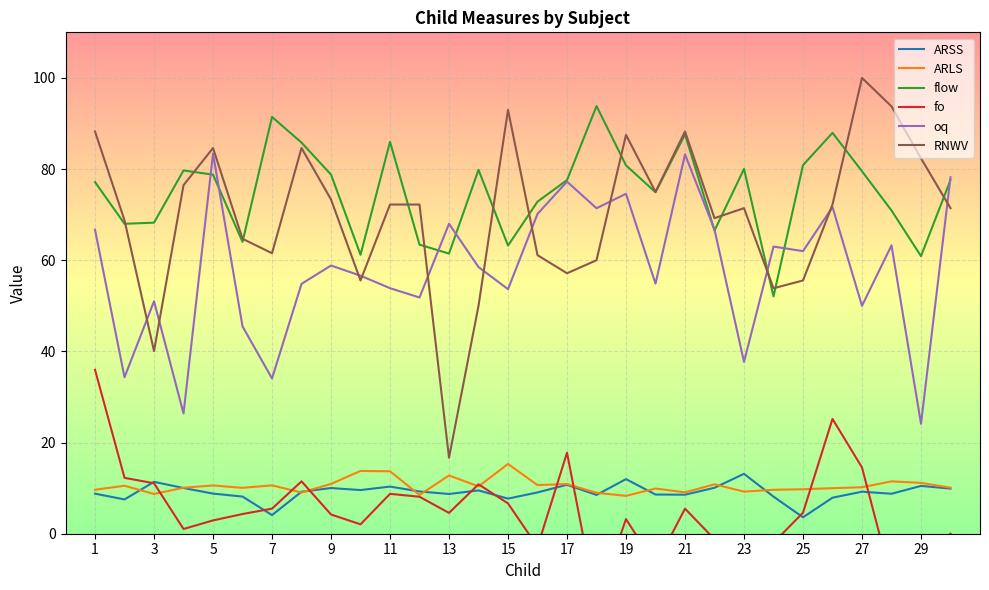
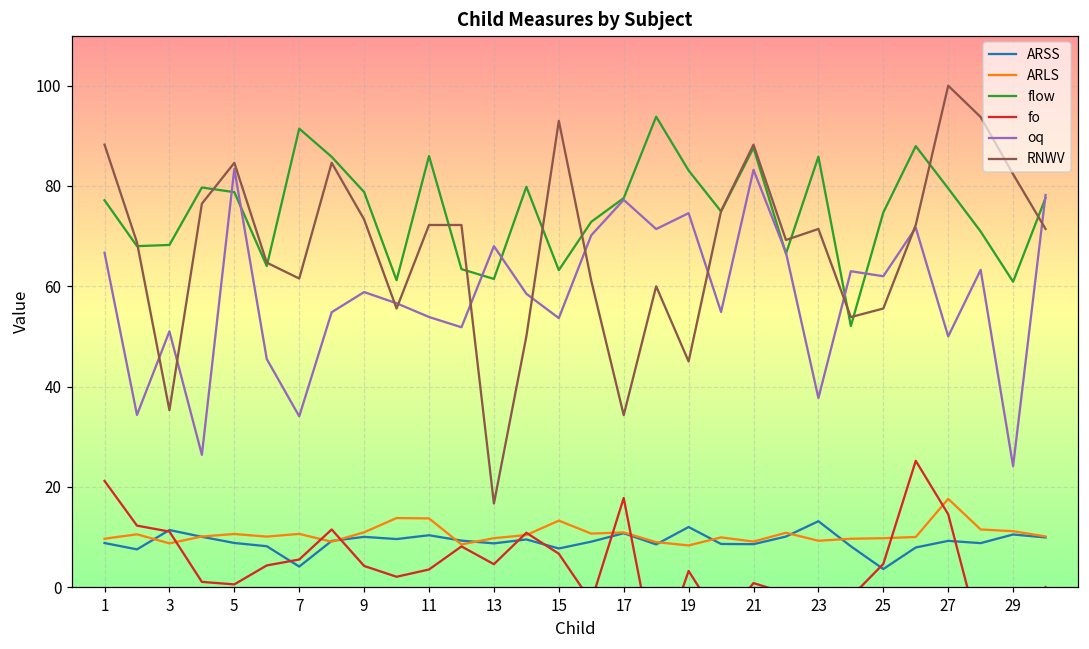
  {
    "ARSS": {
      "1": 9,
      "5": 9,
      "7": 4,
      "9": 10,
      "11": 10,
      "13": 9,
      "15": 8,
      "19": 12,
      "23": 13,
      "25": 4,
      "27": 9,
      "29": 10
    },
    "ARLS": {
      "1": 10,
      "3": 9,
      "5": 11,
      "7": 11,
      "9": 11,
      "11": 14,
-     "13": 13,
-     "15": 15,
+     "13": 10,
+     "15": 13,
      "19": 8,
      "23": 9,
      "25": 10,
-     "27": 10,
+     "27": 18,
      "29": 11
    },
    "flow": {
      "1": 77,
      "3": 68,
      "5": 79,
      "7": 91,
      "9": 79,
      "11": 86,
      "13": 61,
      "15": 63,
-     "19": 81,
+     "19": 83,
      "21": 88,
-     "23": 80,
-     "25": 81,
+     "23": 86,
+     "25": 75,
      "27": 80,
      "29": 61
    },
    "fo": {
-     "1": 36,
-     "5": 3,
+     "1": 21,
+     "5": 1,
      "7": 6,
      "9": 4,
-     "11": 9,
+     "11": 4,
      "13": 5,
      "15": 7,
      "17": 18,
      "19": 3,
-     "21": 6,
+     "21": 1,
      "25": 5,
      "27": 15
    },
    "oq": {
      "1": 67,
      "3": 51,
      "5": 83,
      "7": 34,
      "9": 59,
      "11": 54,
      "13": 68,
      "15": 54,
      "19": 75,
      "21": 83,
      "23": 38,
      "25": 62,
      "27": 50,
      "29": 24
    },
    "RNWV": {
      "1": 88,
-     "3": 40,
+     "3": 35,
      "5": 85,
      "7": 62,
      "9": 73,
      "11": 72,
      "13": 17,
      "15": 93,
-     "17": 57,
-     "19": 88,
+     "17": 34,
+     "19": 45,
      "21": 88,
      "23": 71,
      "25": 56,
      "27": 100,
      "29": 82
    }
  }
